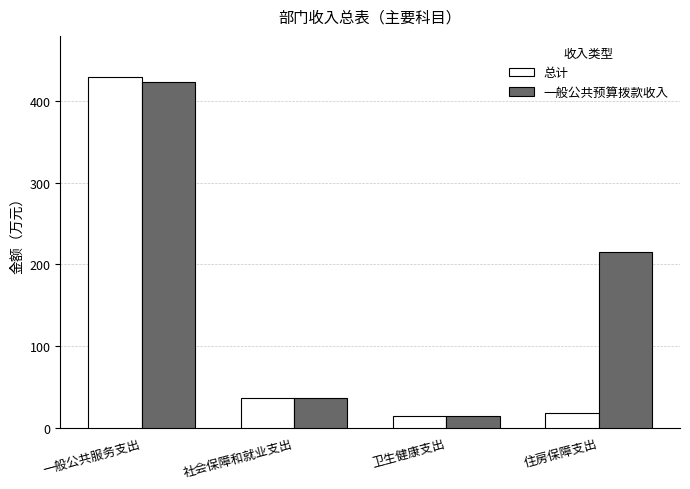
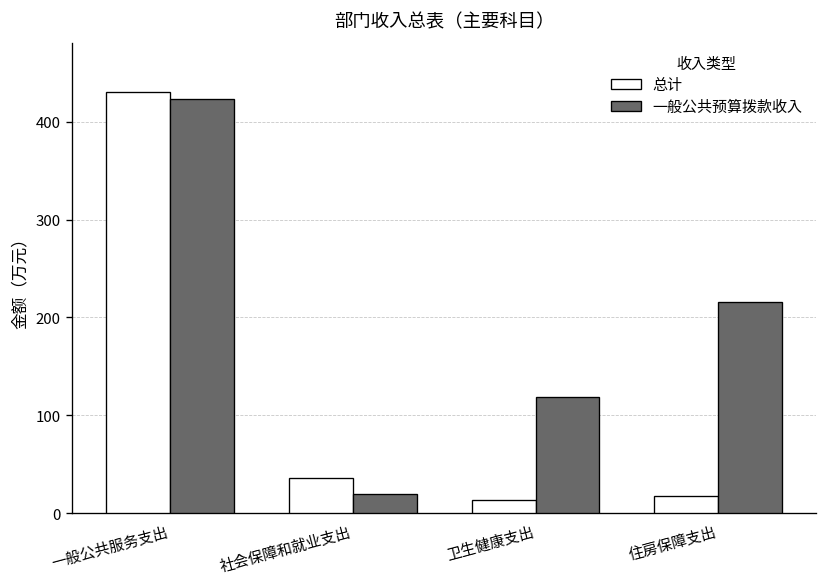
  {
    "总计": {
      "一般公共服务支出": 430,
      "社会保障和就业支出": 40,
      "卫生健康支出": 10,
      "住房保障支出": 20
    },
    "一般公共预算拨款收入": {
      "一般公共服务支出": 420,
-     "社会保障和就业支出": 40,
-     "卫生健康支出": 10,
+     "社会保障和就业支出": 20,
+     "卫生健康支出": 120,
      "住房保障支出": 220
    }
  }
